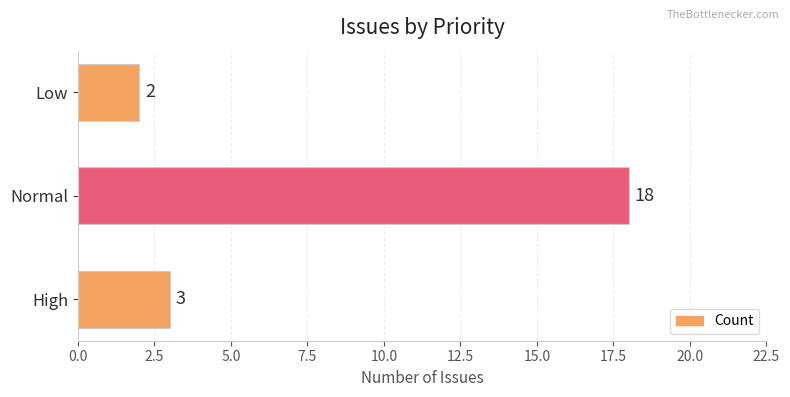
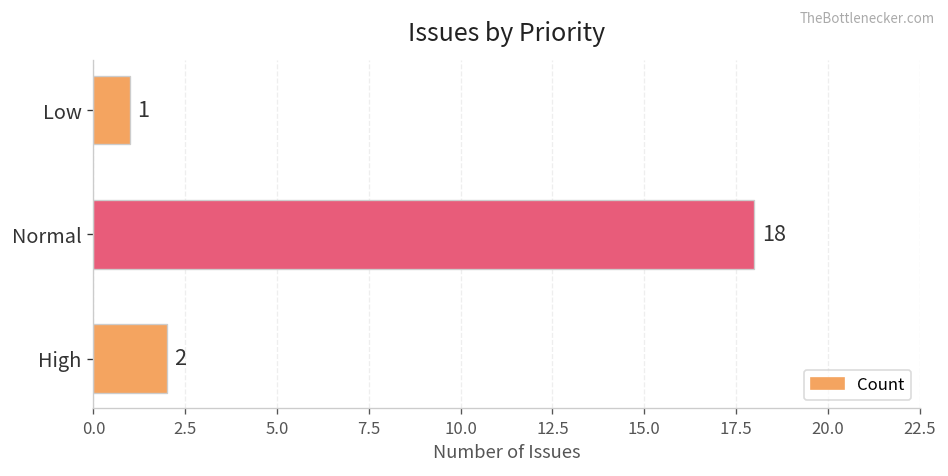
  {
-   "Low": 2,
+   "Low": 1,
    "Normal": 18,
-   "High": 3
+   "High": 2
  }
